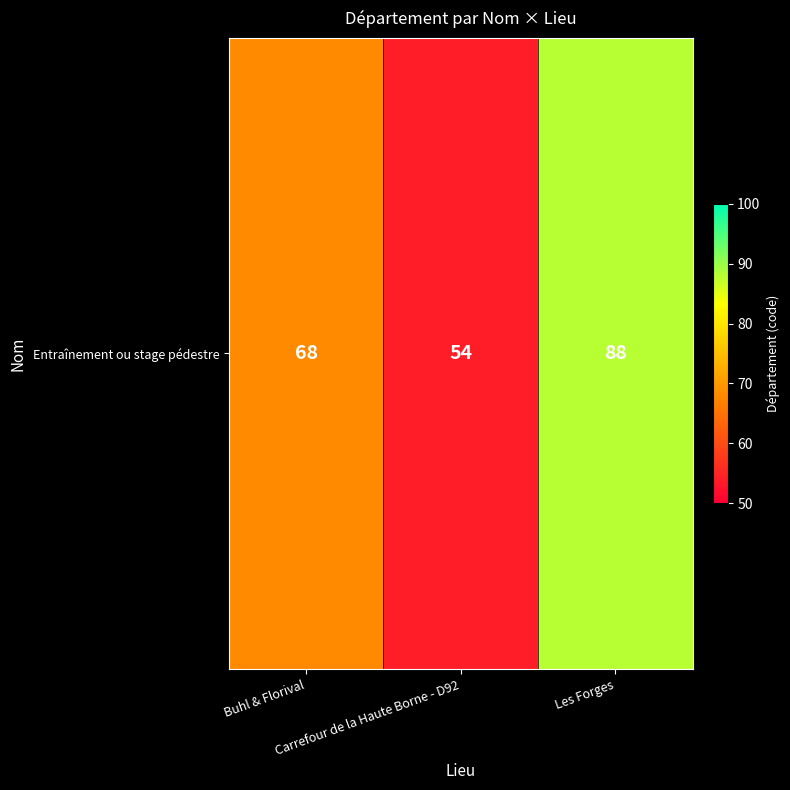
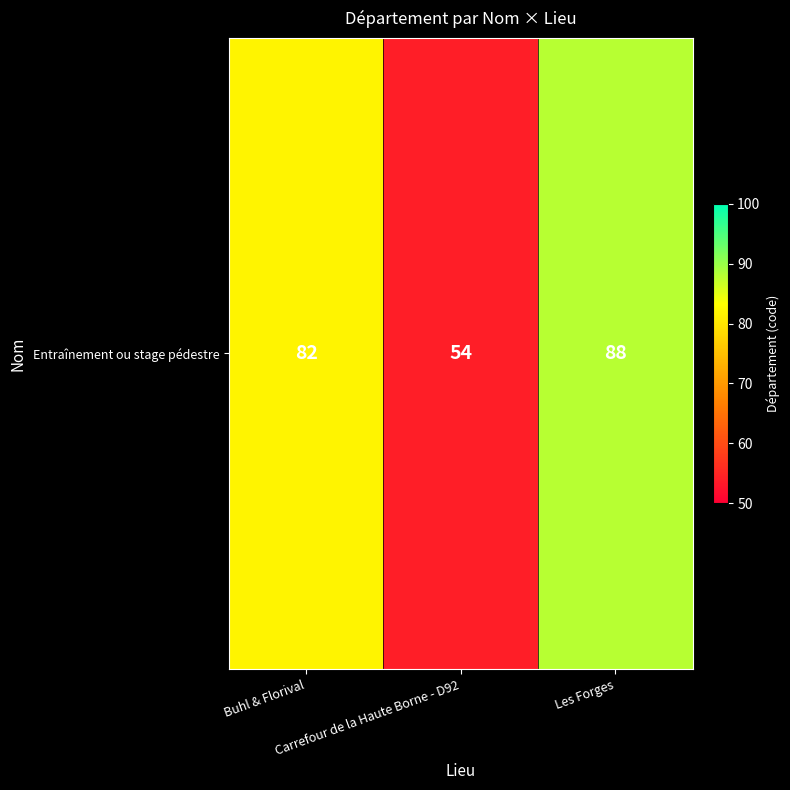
  {
    "Entraînement ou stage pédestre": {
-     "Buhl & Florival": 68,
+     "Buhl & Florival": 82,
      "Carrefour de la Haute Borne - D92": 54,
      "Les Forges": 88
    }
  }
